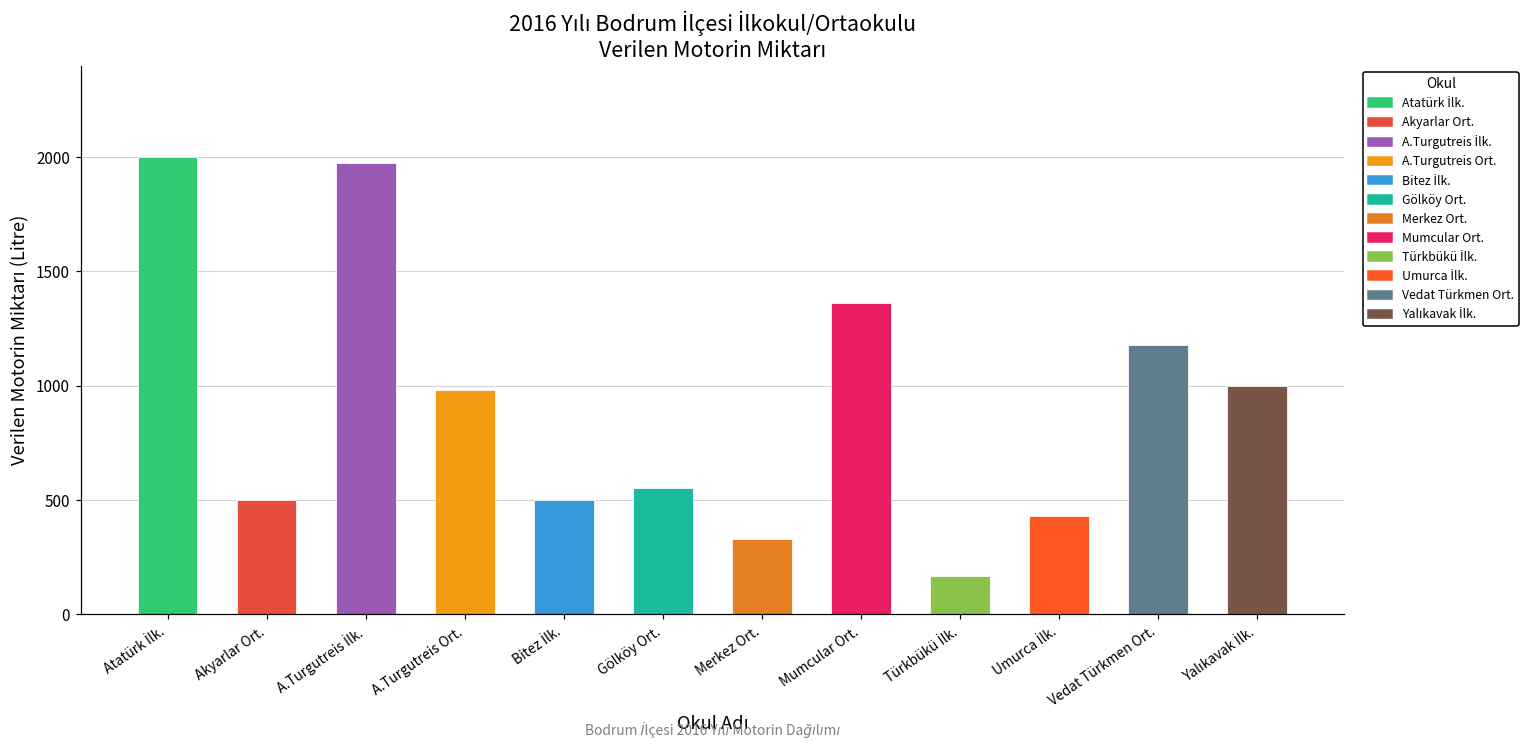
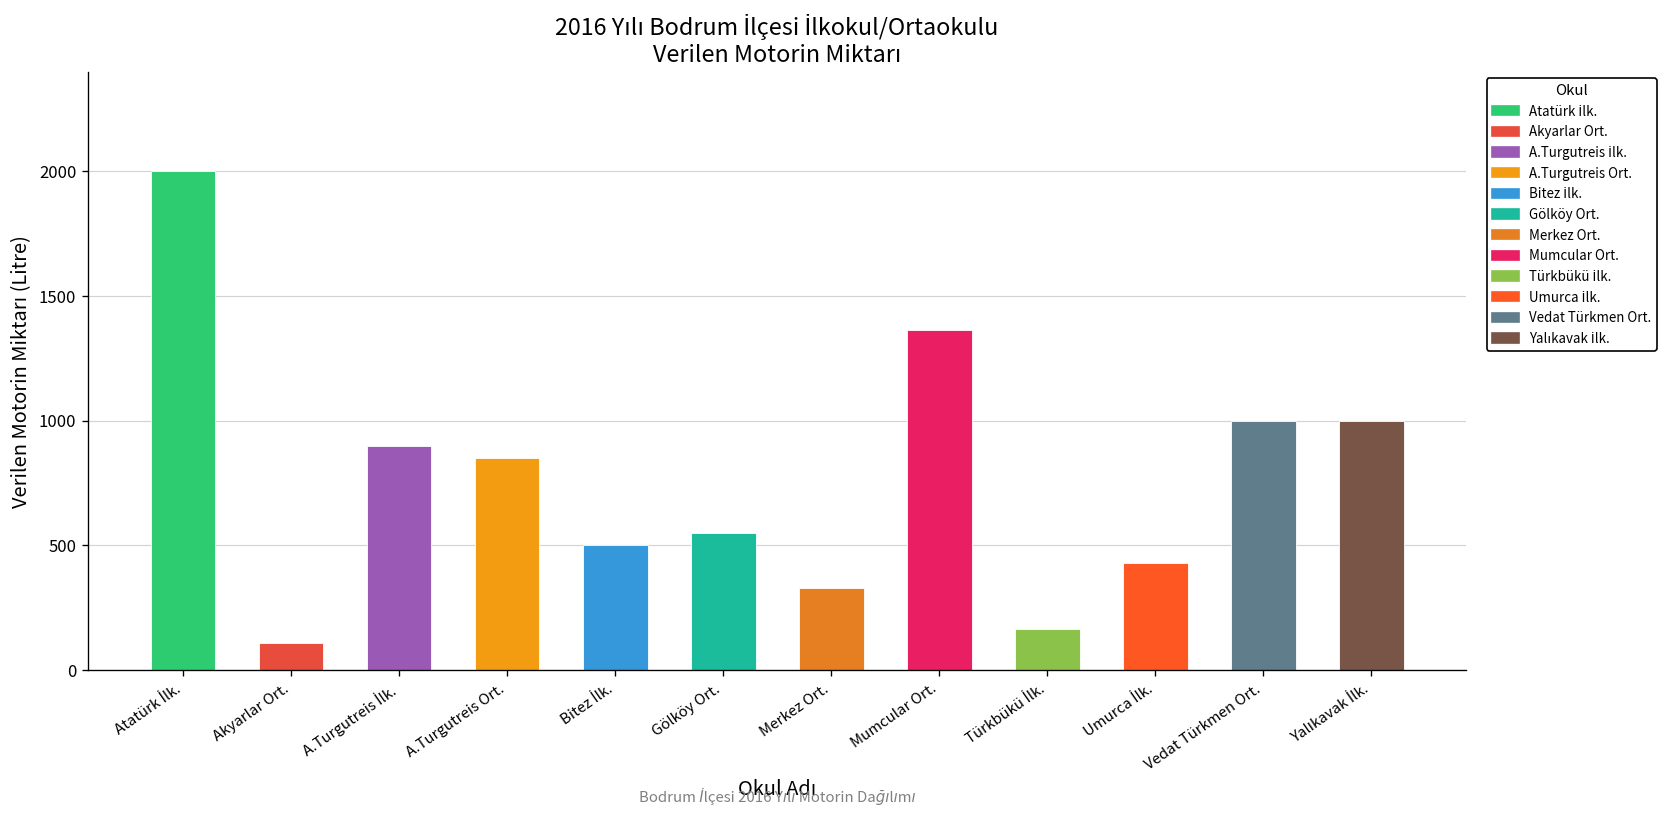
  {
    "Atatürk İlk.": 2000,
-   "Akyarlar Ort.": 500,
-   "A.Turgutreis İlk.": 1980,
-   "A.Turgutreis Ort.": 980,
+   "Akyarlar Ort.": 110,
+   "A.Turgutreis İlk.": 900,
+   "A.Turgutreis Ort.": 850,
    "Bitez İlk.": 500,
    "Gölköy Ort.": 550,
    "Merkez Ort.": 330,
    "Mumcular Ort.": 1360,
    "Türkbükü İlk.": 170,
    "Umurca İlk.": 430,
-   "Vedat Türkmen Ort.": 1180,
+   "Vedat Türkmen Ort.": 1000,
    "Yalıkavak İlk.": 1000
  }
